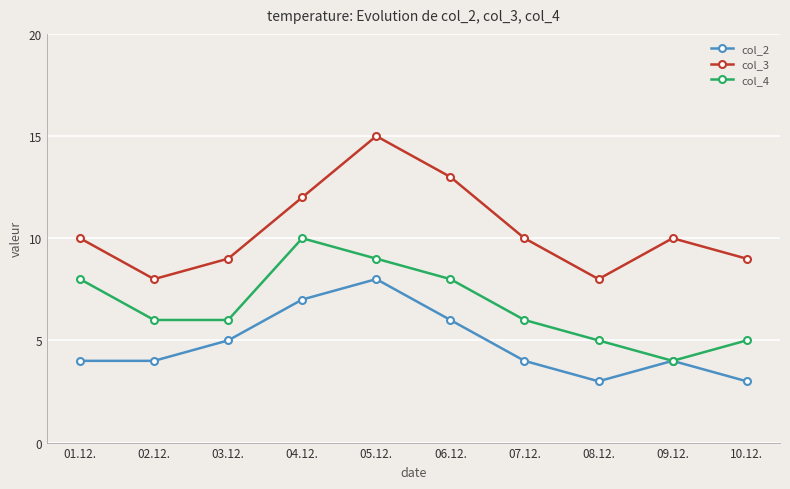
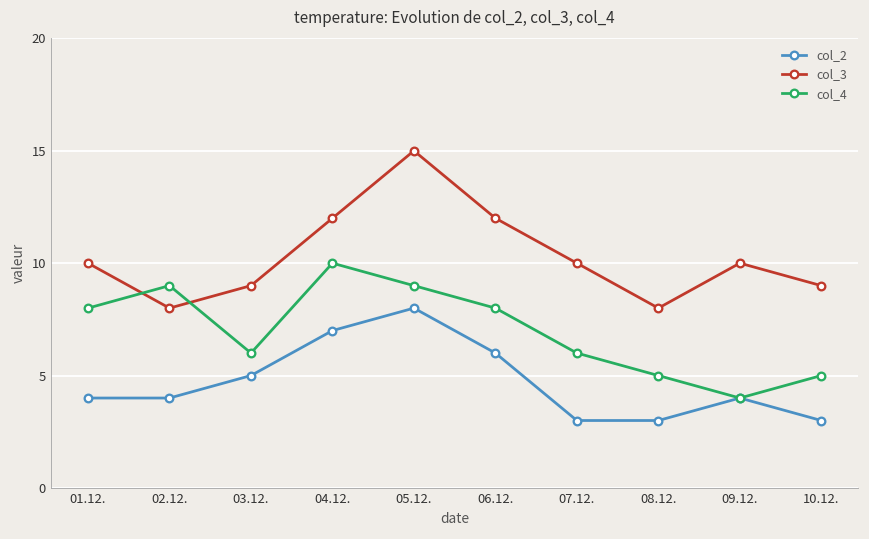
  {
    "col_2": {
      "01.12.": 4,
      "02.12.": 4,
      "03.12.": 5,
      "04.12.": 7,
      "05.12.": 8,
      "06.12.": 6,
-     "07.12.": 4,
+     "07.12.": 3,
      "08.12.": 3,
      "10.12.": 3
    },
    "col_3": {
      "01.12.": 10,
      "02.12.": 8,
      "03.12.": 9,
      "04.12.": 12,
      "05.12.": 15,
-     "06.12.": 13,
+     "06.12.": 12,
      "07.12.": 10,
      "08.12.": 8,
      "09.12.": 10,
      "10.12.": 9
    },
    "col_4": {
      "01.12.": 8,
-     "02.12.": 6,
+     "02.12.": 9,
      "03.12.": 6,
      "04.12.": 10,
      "05.12.": 9,
      "06.12.": 8,
      "07.12.": 6,
      "08.12.": 5,
      "10.12.": 5
    }
  }
